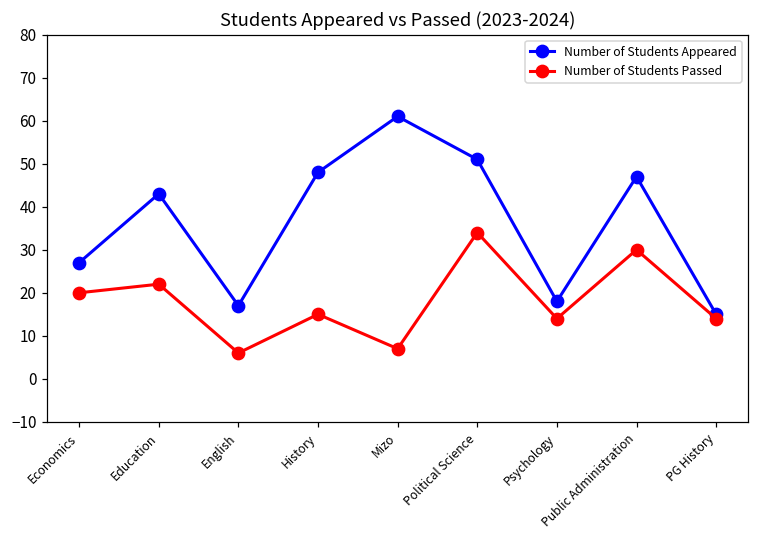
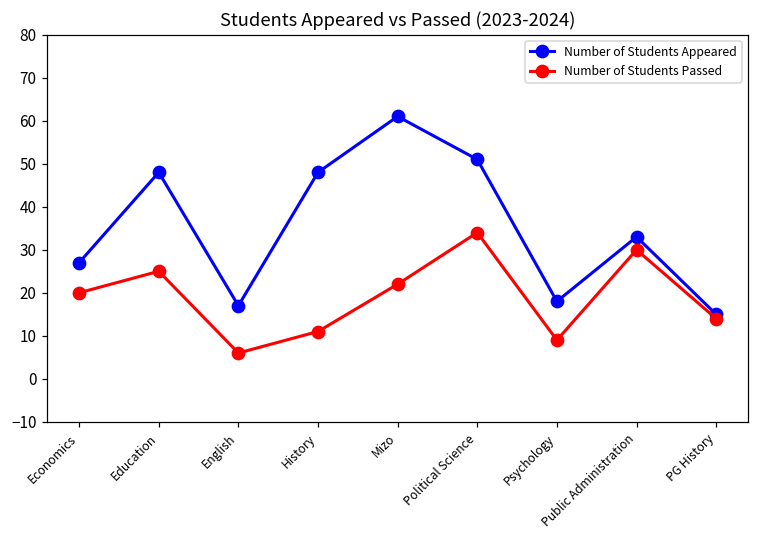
  {
    "Number of Students Appeared": {
      "Economics": 27,
-     "Education": 43,
+     "Education": 48,
      "English": 17,
      "History": 48,
      "Mizo": 61,
      "Political Science": 51,
      "Psychology": 18,
-     "Public Administration": 47,
+     "Public Administration": 33,
      "PG History": 15
    },
    "Number of Students Passed": {
      "Economics": 20,
-     "Education": 22,
+     "Education": 25,
      "English": 6,
-     "History": 15,
-     "Mizo": 7,
+     "History": 11,
+     "Mizo": 22,
      "Political Science": 34,
-     "Psychology": 14,
+     "Psychology": 9,
      "Public Administration": 30,
      "PG History": 14
    }
  }
